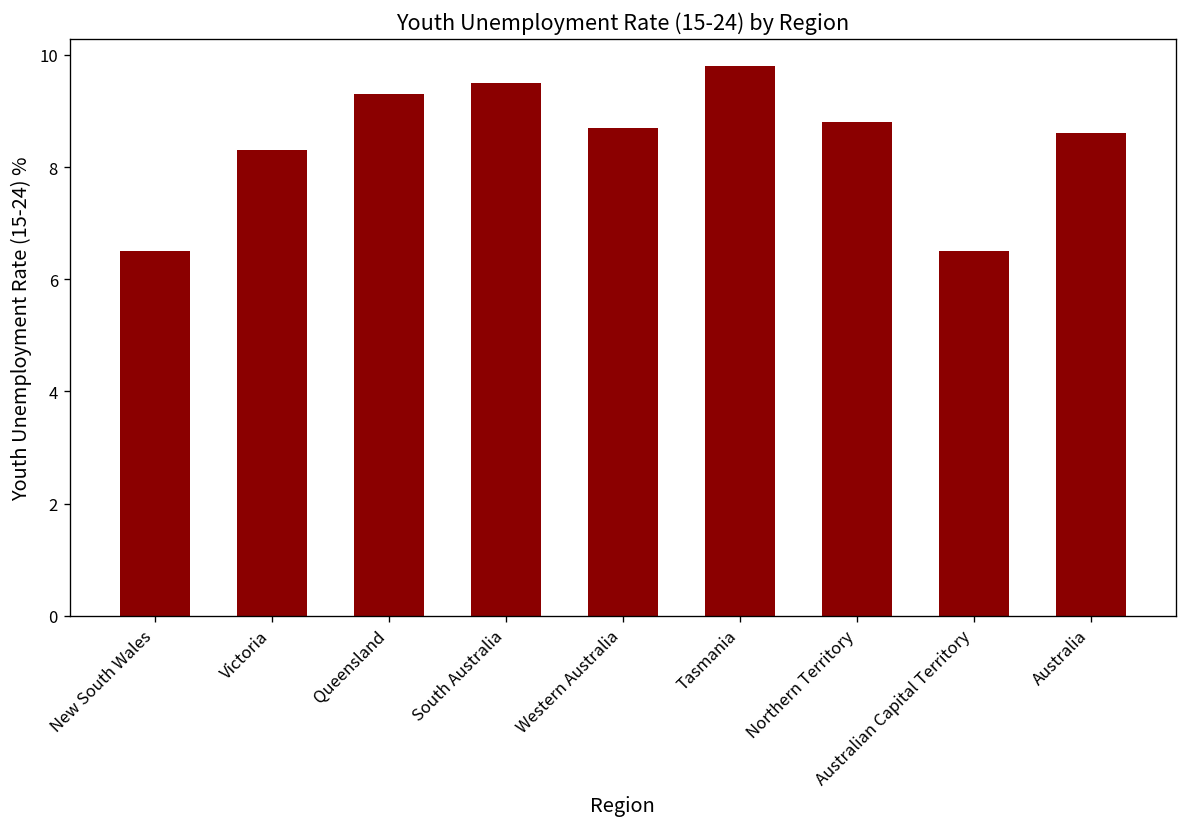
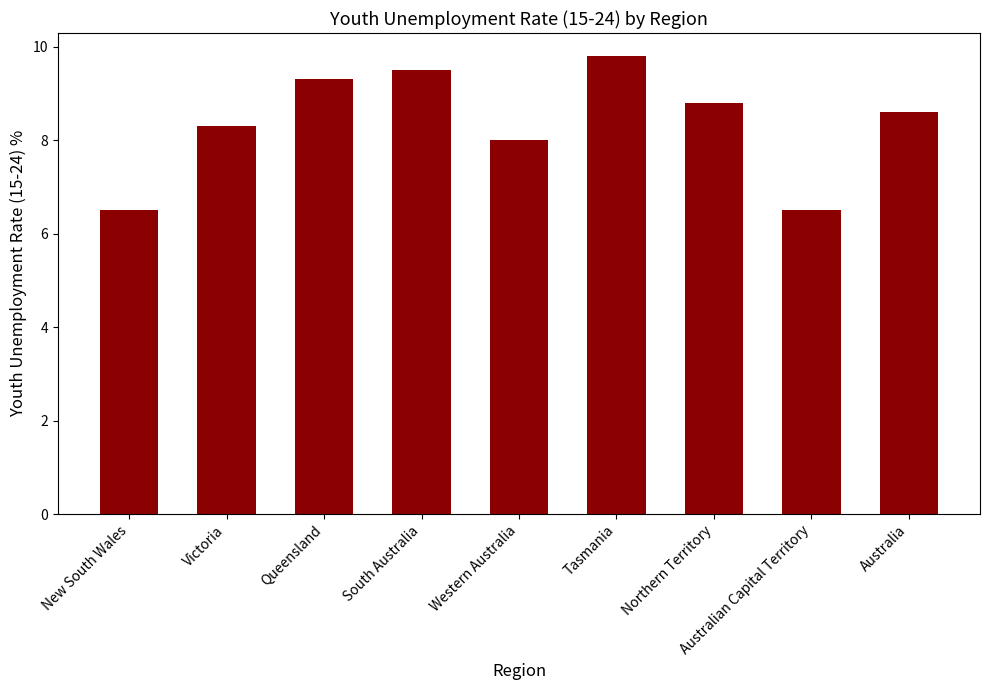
  {
    "New South Wales": 6.5,
    "Victoria": 8.3,
    "Queensland": 9.3,
    "South Australia": 9.5,
-   "Western Australia": 8.7,
+   "Western Australia": 8.0,
    "Tasmania": 9.8,
    "Northern Territory": 8.8,
    "Australian Capital Territory": 6.5,
    "Australia": 8.6
  }
